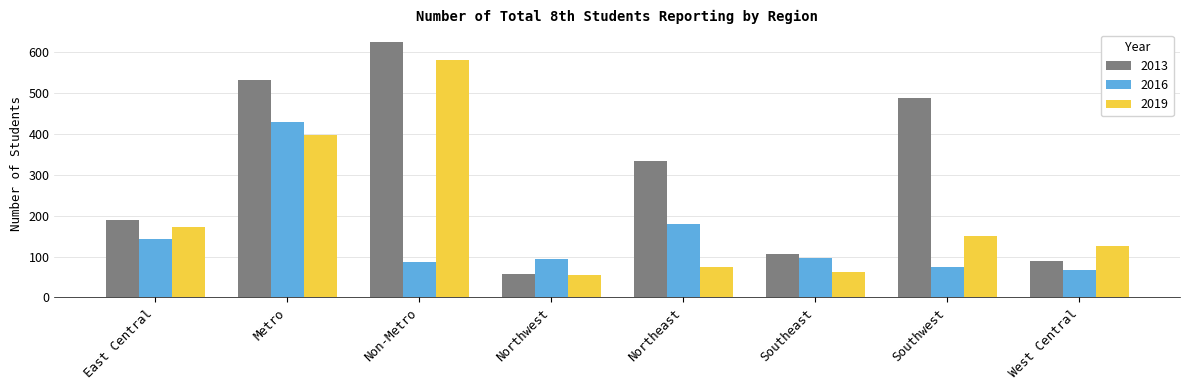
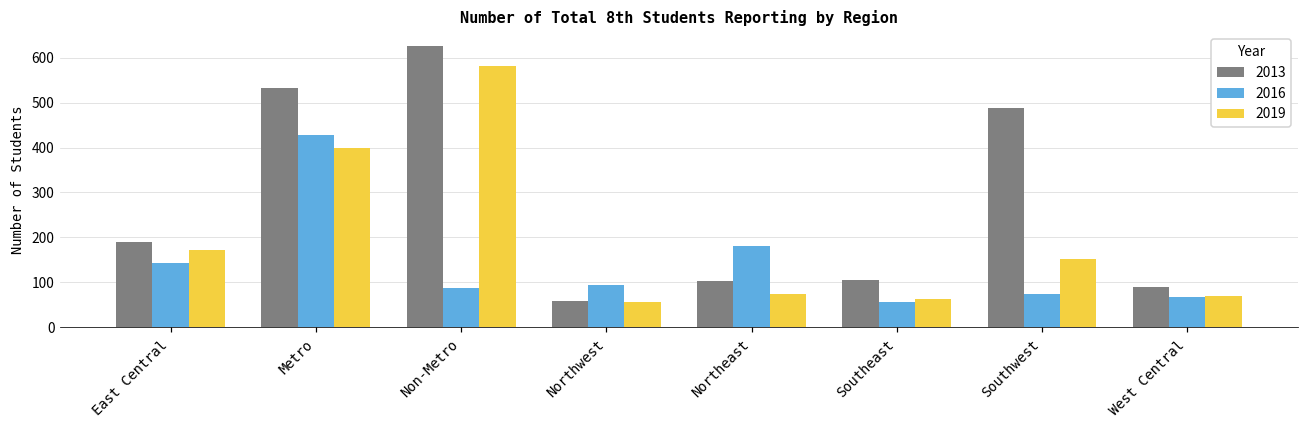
  {
    "2013": {
      "East Central": 190,
      "Metro": 530,
      "Non-Metro": 630,
      "Northwest": 60,
-     "Northeast": 330,
+     "Northeast": 100,
      "Southeast": 110,
      "Southwest": 490,
      "West Central": 90
    },
    "2016": {
      "East Central": 140,
      "Metro": 430,
      "Non-Metro": 90,
      "Northwest": 90,
      "Northeast": 180,
-     "Southeast": 100,
+     "Southeast": 60,
      "Southwest": 80,
      "West Central": 70
    },
    "2019": {
      "East Central": 170,
      "Metro": 400,
      "Non-Metro": 580,
      "Northwest": 60,
      "Northeast": 80,
      "Southeast": 60,
      "Southwest": 150,
-     "West Central": 130
+     "West Central": 70
    }
  }
